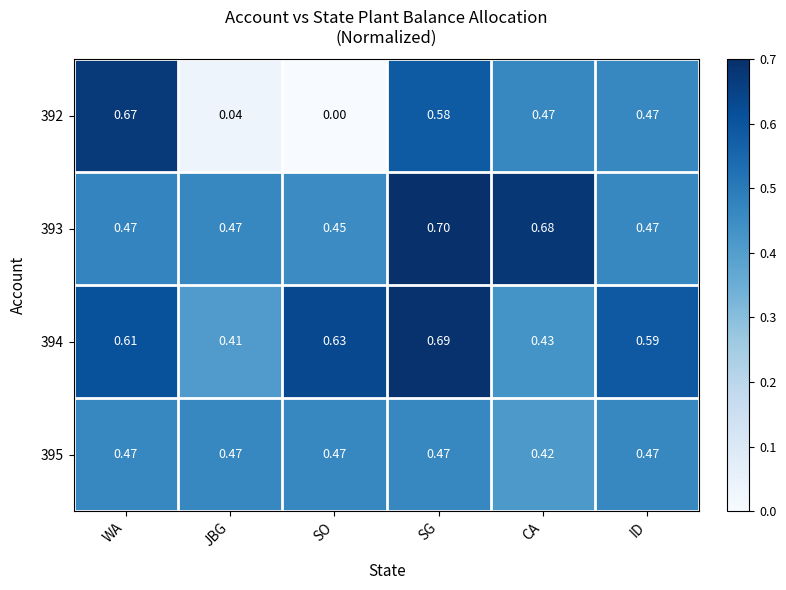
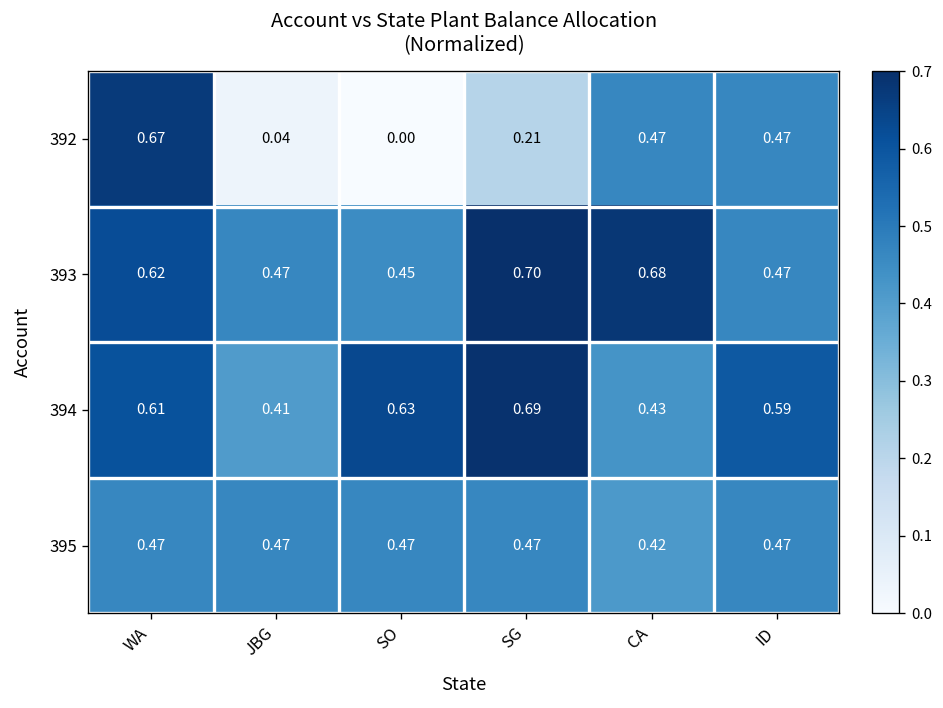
  {
    "392": {
      "WA": 0.67,
      "JBG": 0.04,
      "SO": 0.00,
-     "SG": 0.58,
+     "SG": 0.21,
      "CA": 0.47,
      "ID": 0.47
    },
    "393": {
-     "WA": 0.47,
+     "WA": 0.62,
      "JBG": 0.47,
      "SO": 0.45,
      "SG": 0.70,
      "CA": 0.68,
      "ID": 0.47
    },
    "394": {
      "WA": 0.61,
      "JBG": 0.41,
      "SO": 0.63,
      "SG": 0.69,
      "CA": 0.43,
      "ID": 0.59
    },
    "395": {
      "WA": 0.47,
      "JBG": 0.47,
      "SO": 0.47,
      "SG": 0.47,
      "CA": 0.42,
      "ID": 0.47
    }
  }
